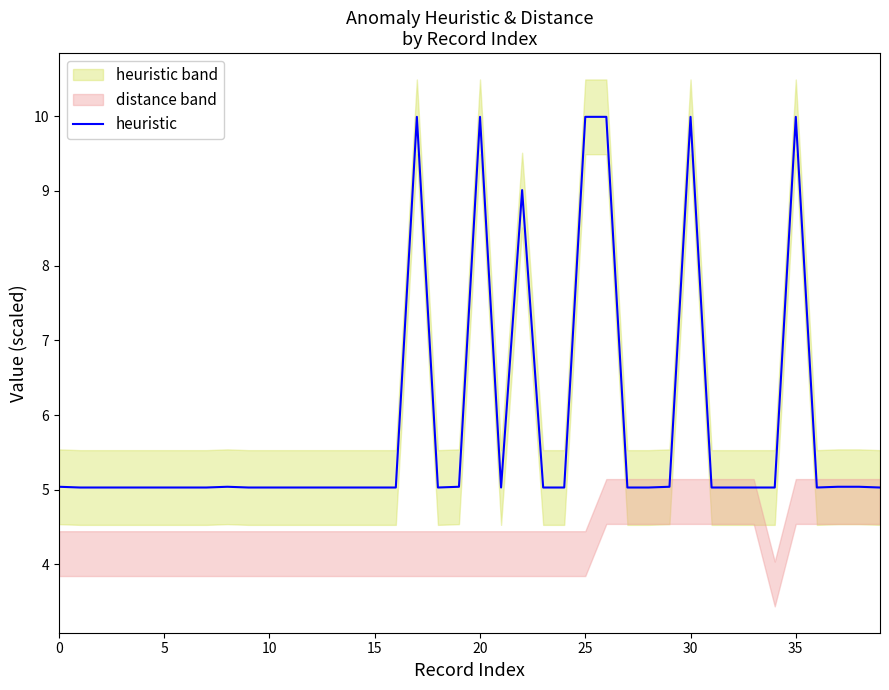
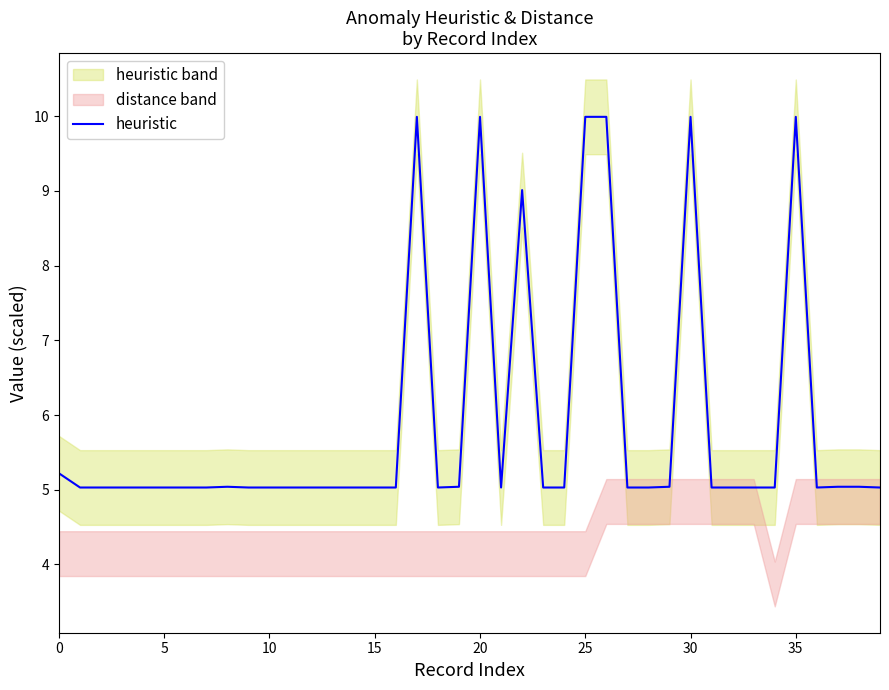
  {
    "heuristic": {
-     "0": 5.0,
+     "0": 5.2,
      "5": 5.0,
      "10": 5.0,
      "15": 5.0,
      "20": 10.0,
      "25": 10.0,
      "30": 10.0,
      "35": 10.0
    }
  }
